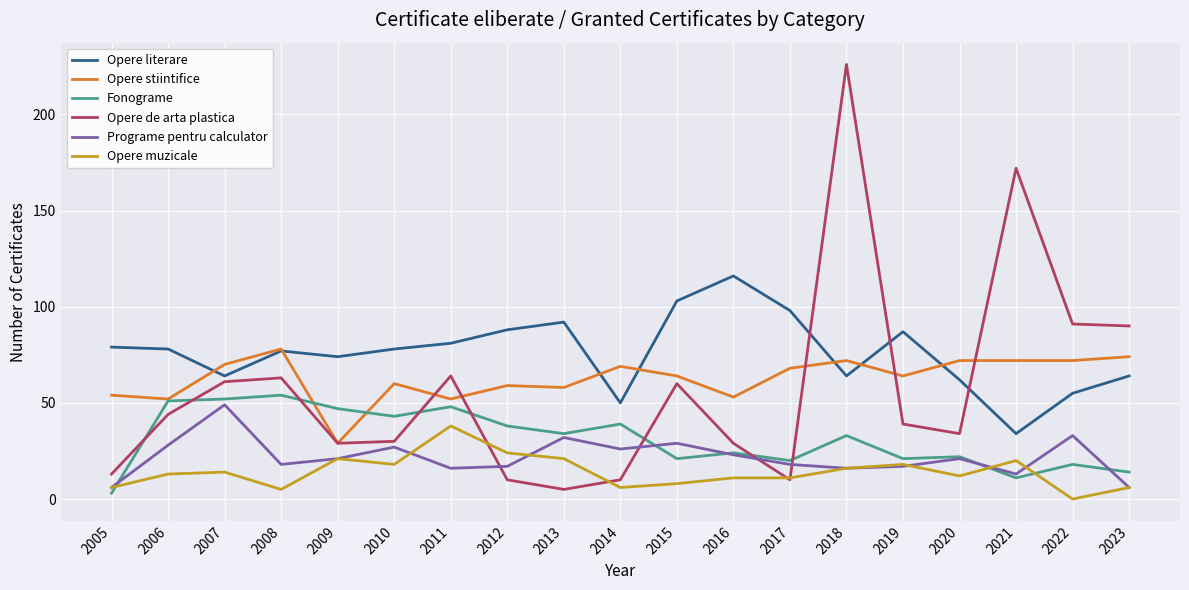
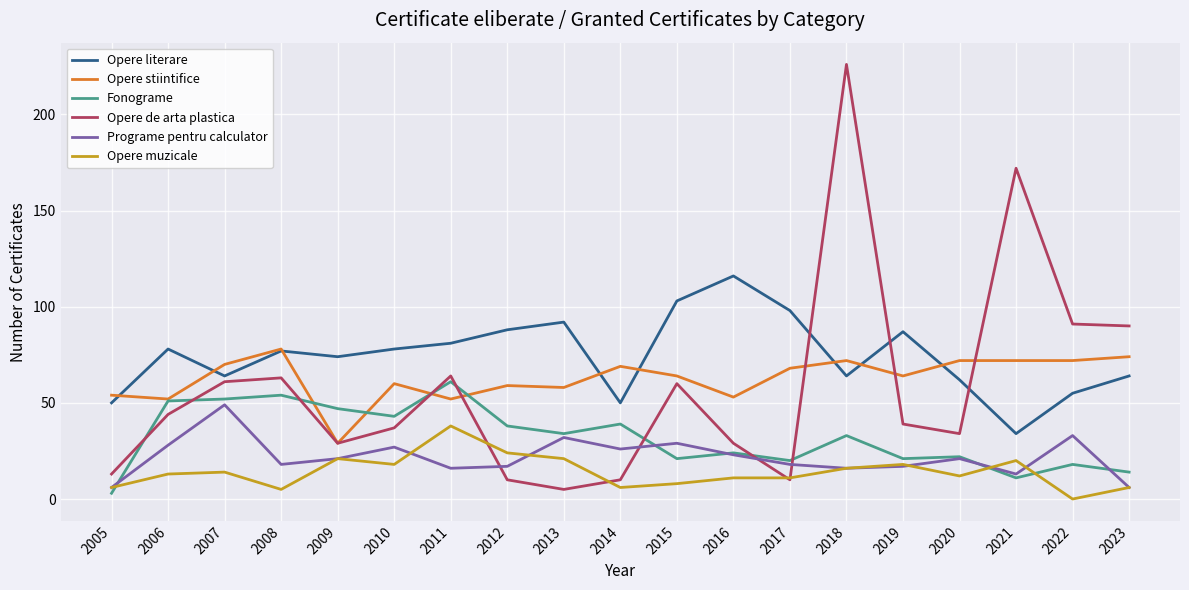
  {
    "Opere literare": {
-     "2005": 79,
+     "2005": 50,
      "2006": 78,
      "2007": 64,
      "2009": 74,
      "2010": 78,
      "2011": 81,
      "2012": 88,
      "2013": 92,
      "2014": 50,
      "2015": 103,
      "2016": 116,
      "2017": 98,
      "2018": 64,
      "2019": 87,
      "2020": 62,
      "2021": 34,
      "2022": 55,
      "2023": 64
    },
    "Fonograme": {
      "2005": 3,
      "2007": 52,
      "2008": 54,
      "2009": 47,
      "2010": 43,
-     "2011": 48,
+     "2011": 61,
      "2012": 38,
      "2013": 34,
      "2014": 39,
      "2015": 21,
      "2017": 20,
      "2018": 33,
      "2019": 21,
      "2021": 11,
      "2022": 18,
      "2023": 14
    },
    "Opere de arta plastica": {
      "2005": 13,
      "2006": 44,
      "2007": 61,
      "2008": 63,
-     "2010": 30,
+     "2010": 37,
      "2011": 64,
      "2012": 10,
      "2013": 5,
      "2014": 10,
      "2015": 60,
      "2016": 29,
      "2018": 226,
      "2019": 39,
      "2020": 34,
      "2021": 172,
      "2022": 91,
      "2023": 90
    },
    "Programe pentru calculator": {
      "2006": 28,
      "2007": 49,
      "2008": 18,
      "2010": 27,
      "2011": 16,
      "2012": 17,
      "2013": 32,
      "2014": 26,
      "2015": 29,
      "2017": 18,
      "2021": 13,
      "2022": 33
    }
  }
